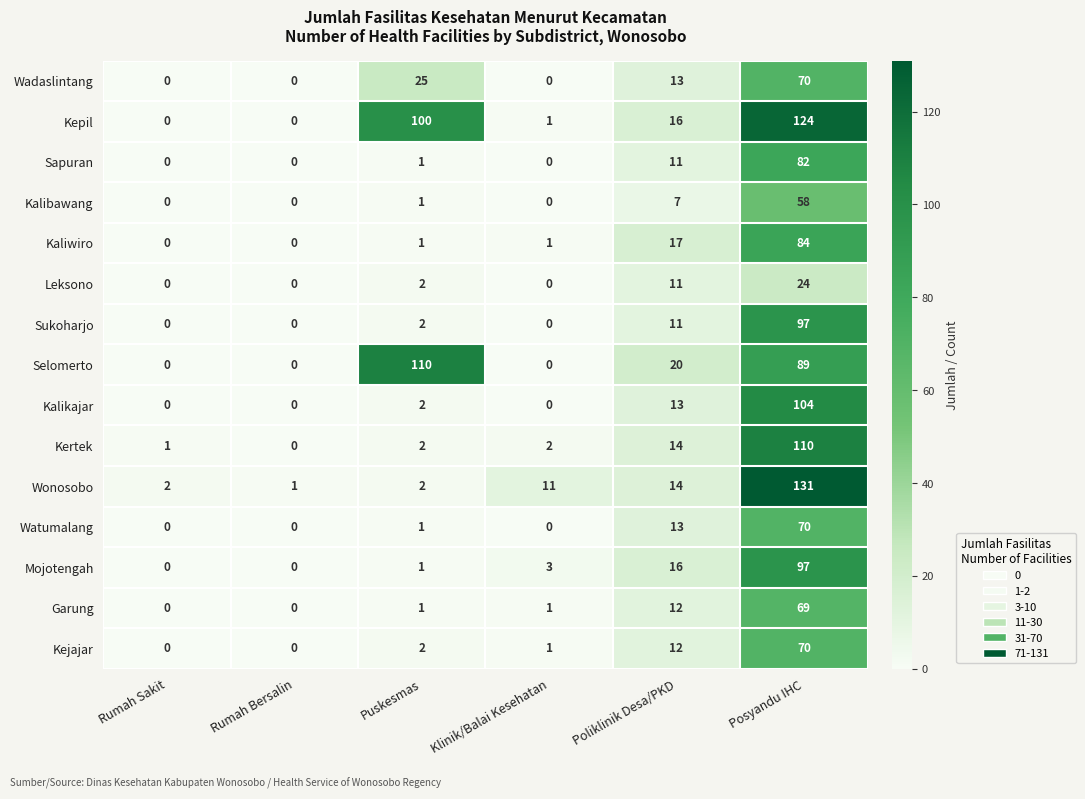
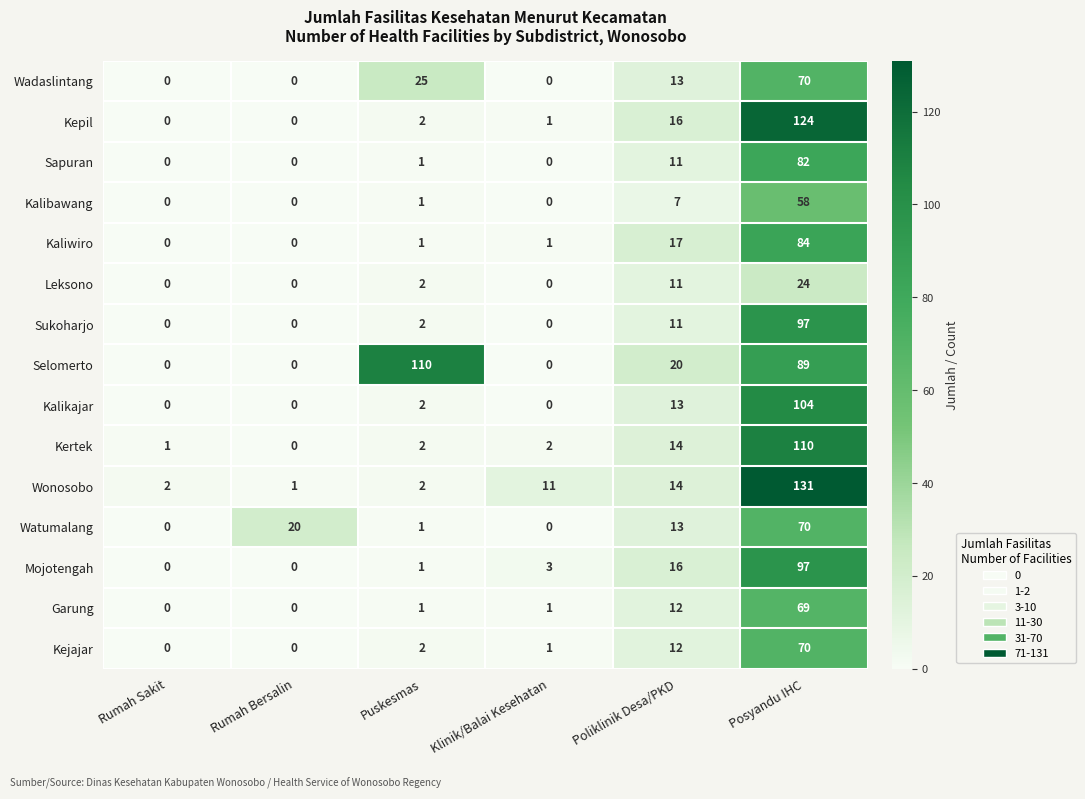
  {
    "Wadaslintang": {
      "Rumah Sakit": 0,
      "Rumah Bersalin": 0,
      "Puskesmas": 25,
      "Klinik/Balai Kesehatan": 0,
      "Poliklinik Desa/PKD": 13,
      "Posyandu IHC": 70
    },
    "Kepil": {
      "Rumah Sakit": 0,
      "Rumah Bersalin": 0,
-     "Puskesmas": 100,
+     "Puskesmas": 2,
      "Klinik/Balai Kesehatan": 1,
      "Poliklinik Desa/PKD": 16,
      "Posyandu IHC": 124
    },
    "Sapuran": {
      "Rumah Sakit": 0,
      "Rumah Bersalin": 0,
      "Puskesmas": 1,
      "Klinik/Balai Kesehatan": 0,
      "Poliklinik Desa/PKD": 11,
      "Posyandu IHC": 82
    },
    "Kalibawang": {
      "Rumah Sakit": 0,
      "Rumah Bersalin": 0,
      "Puskesmas": 1,
      "Klinik/Balai Kesehatan": 0,
      "Poliklinik Desa/PKD": 7,
      "Posyandu IHC": 58
    },
    "Kaliwiro": {
      "Rumah Sakit": 0,
      "Rumah Bersalin": 0,
      "Puskesmas": 1,
      "Klinik/Balai Kesehatan": 1,
      "Poliklinik Desa/PKD": 17,
      "Posyandu IHC": 84
    },
    "Leksono": {
      "Rumah Sakit": 0,
      "Rumah Bersalin": 0,
      "Puskesmas": 2,
      "Klinik/Balai Kesehatan": 0,
      "Poliklinik Desa/PKD": 11,
      "Posyandu IHC": 24
    },
    "Sukoharjo": {
      "Rumah Sakit": 0,
      "Rumah Bersalin": 0,
      "Puskesmas": 2,
      "Klinik/Balai Kesehatan": 0,
      "Poliklinik Desa/PKD": 11,
      "Posyandu IHC": 97
    },
    "Selomerto": {
      "Rumah Sakit": 0,
      "Rumah Bersalin": 0,
      "Puskesmas": 110,
      "Klinik/Balai Kesehatan": 0,
      "Poliklinik Desa/PKD": 20,
      "Posyandu IHC": 89
    },
    "Kalikajar": {
      "Rumah Sakit": 0,
      "Rumah Bersalin": 0,
      "Puskesmas": 2,
      "Klinik/Balai Kesehatan": 0,
      "Poliklinik Desa/PKD": 13,
      "Posyandu IHC": 104
    },
    "Kertek": {
      "Rumah Sakit": 1,
      "Rumah Bersalin": 0,
      "Puskesmas": 2,
      "Klinik/Balai Kesehatan": 2,
      "Poliklinik Desa/PKD": 14,
      "Posyandu IHC": 110
    },
    "Wonosobo": {
      "Rumah Sakit": 2,
      "Rumah Bersalin": 1,
      "Puskesmas": 2,
      "Klinik/Balai Kesehatan": 11,
      "Poliklinik Desa/PKD": 14,
      "Posyandu IHC": 131
    },
    "Watumalang": {
      "Rumah Sakit": 0,
-     "Rumah Bersalin": 0,
+     "Rumah Bersalin": 20,
      "Puskesmas": 1,
      "Klinik/Balai Kesehatan": 0,
      "Poliklinik Desa/PKD": 13,
      "Posyandu IHC": 70
    },
    "Mojotengah": {
      "Rumah Sakit": 0,
      "Rumah Bersalin": 0,
      "Puskesmas": 1,
      "Klinik/Balai Kesehatan": 3,
      "Poliklinik Desa/PKD": 16,
      "Posyandu IHC": 97
    },
    "Garung": {
      "Rumah Sakit": 0,
      "Rumah Bersalin": 0,
      "Puskesmas": 1,
      "Klinik/Balai Kesehatan": 1,
      "Poliklinik Desa/PKD": 12,
      "Posyandu IHC": 69
    },
    "Kejajar": {
      "Rumah Sakit": 0,
      "Rumah Bersalin": 0,
      "Puskesmas": 2,
      "Klinik/Balai Kesehatan": 1,
      "Poliklinik Desa/PKD": 12,
      "Posyandu IHC": 70
    }
  }
